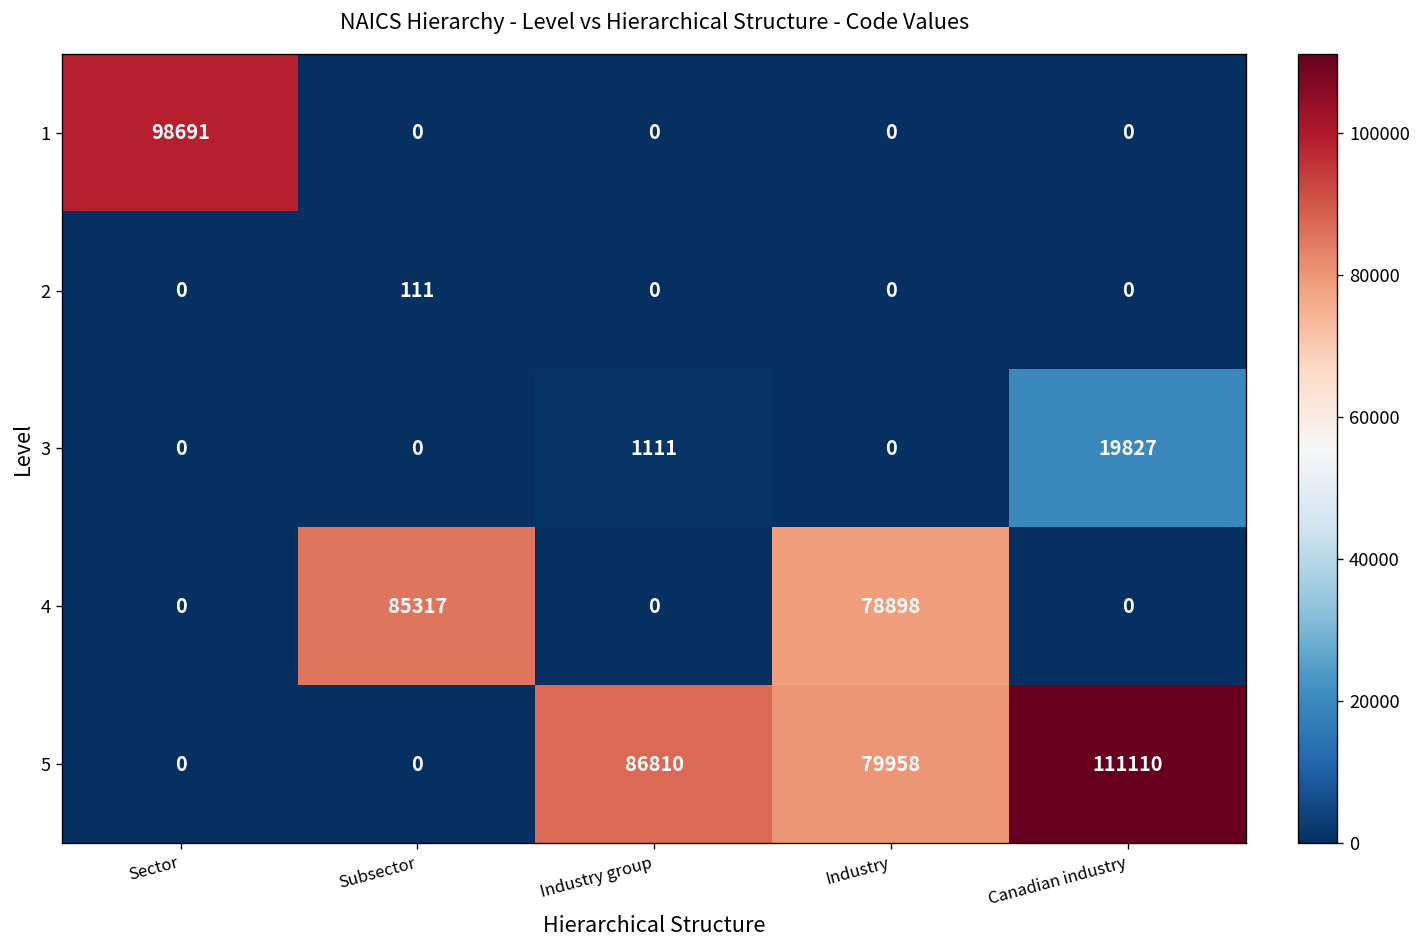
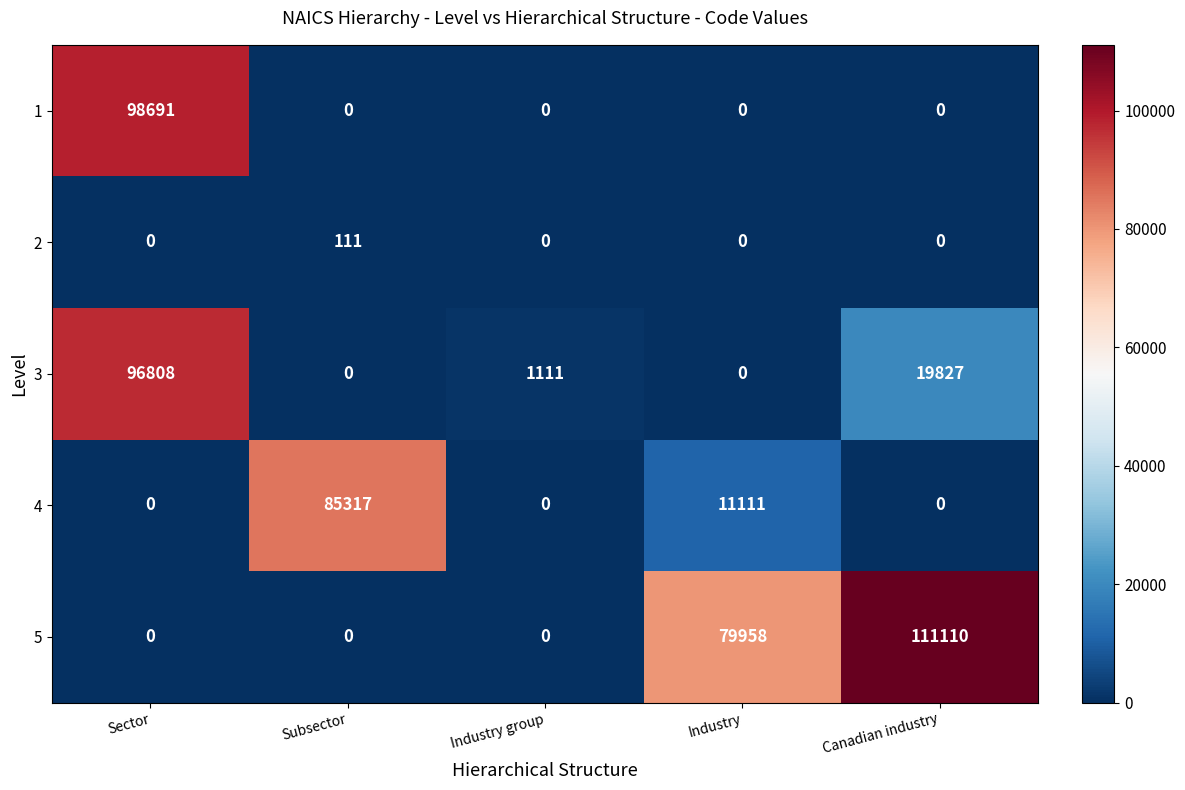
  {
    "1": {
      "Sector": 98691,
      "Subsector": 0,
      "Industry group": 0,
      "Industry": 0,
      "Canadian industry": 0
    },
    "2": {
      "Sector": 0,
      "Subsector": 111,
      "Industry group": 0,
      "Industry": 0,
      "Canadian industry": 0
    },
    "3": {
-     "Sector": 0,
+     "Sector": 96808,
      "Subsector": 0,
      "Industry group": 1111,
      "Industry": 0,
      "Canadian industry": 19827
    },
    "4": {
      "Sector": 0,
      "Subsector": 85317,
      "Industry group": 0,
-     "Industry": 78898,
+     "Industry": 11111,
      "Canadian industry": 0
    },
    "5": {
      "Sector": 0,
      "Subsector": 0,
-     "Industry group": 86810,
+     "Industry group": 0,
      "Industry": 79958,
      "Canadian industry": 111110
    }
  }
